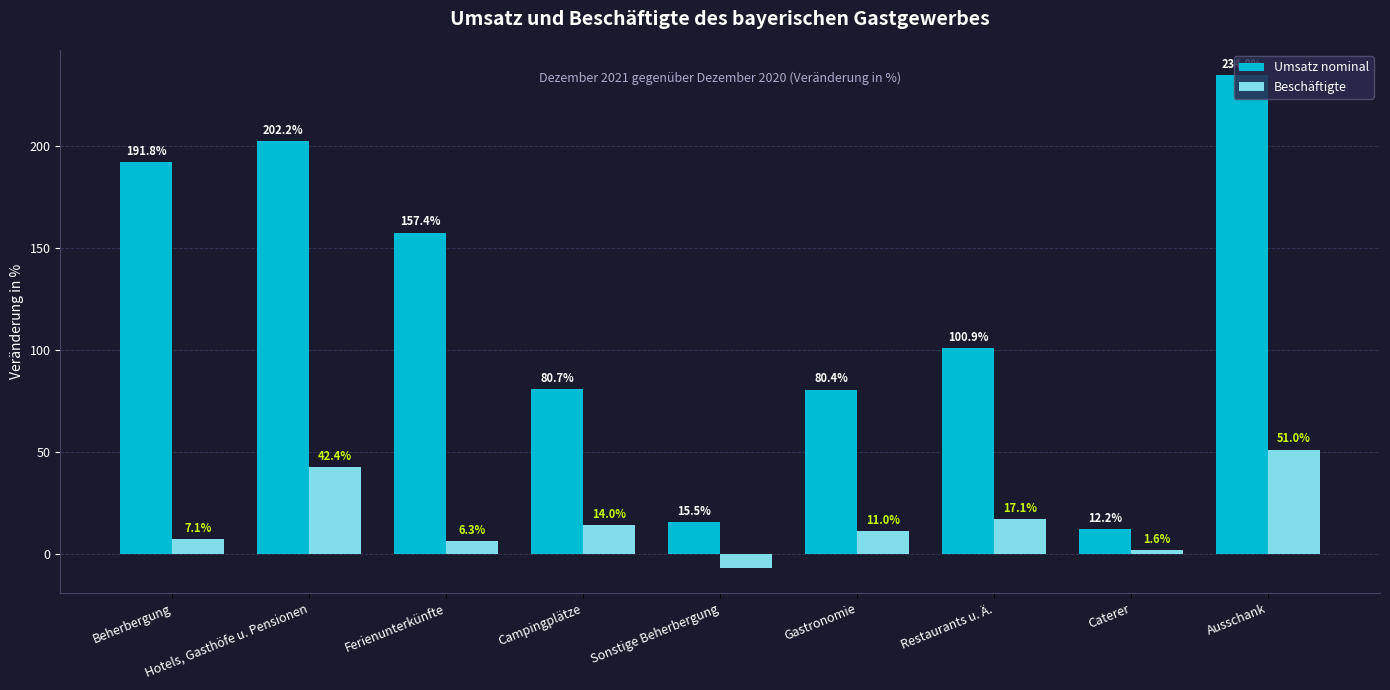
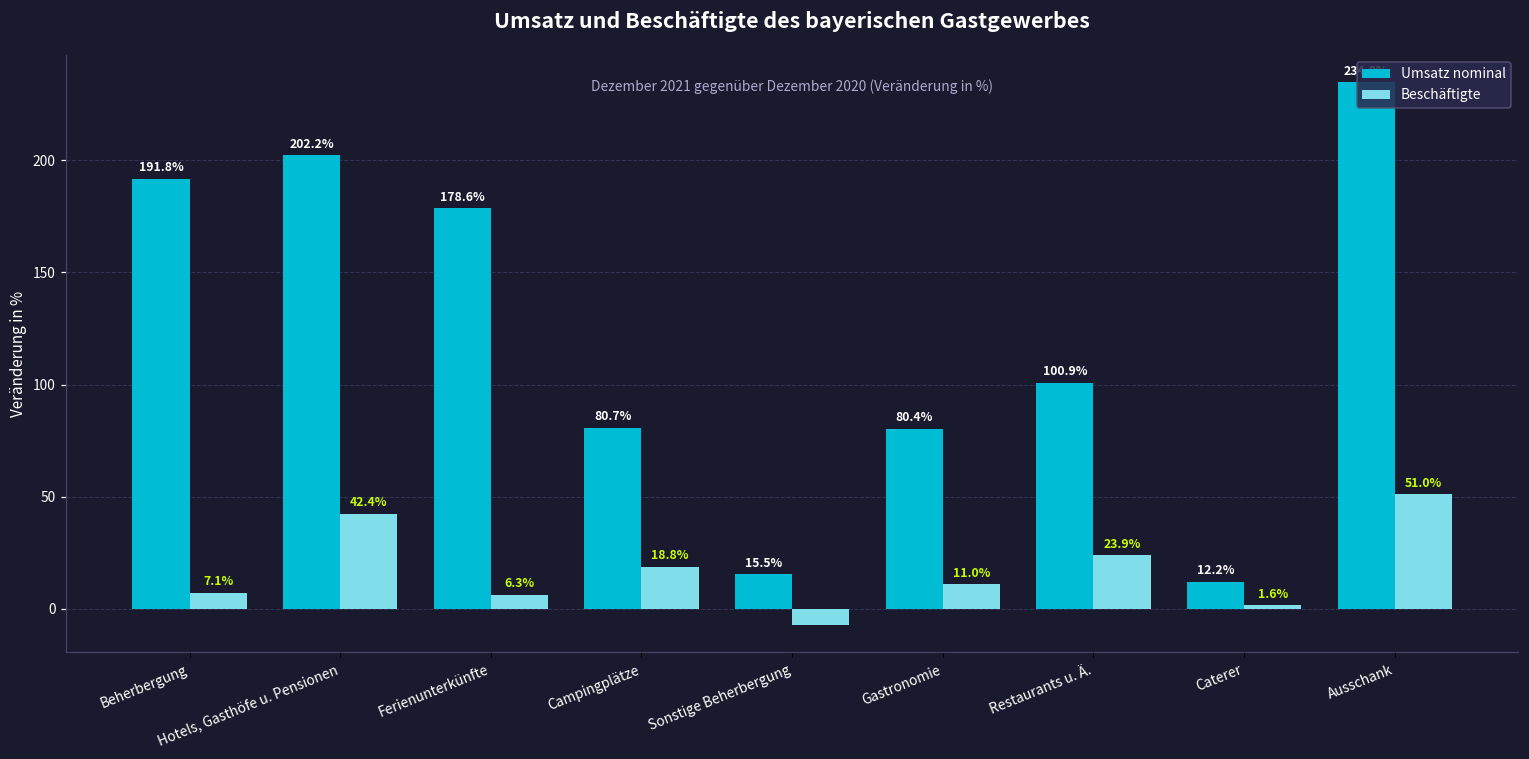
  {
    "Umsatz nominal": {
      "Beherbergung": "191.8%",
      "Hotels, Gasthöfe u. Pensionen": "202.2%",
-     "Ferienunterkünfte": "157.4%",
+     "Ferienunterkünfte": "178.6%",
      "Campingplätze": "80.7%",
      "Sonstige Beherbergung": "15.5%",
      "Gastronomie": "80.4%",
      "Restaurants u. Ä.": "100.9%",
      "Caterer": "12.2%"
    },
    "Beschäftigte": {
      "Beherbergung": "7.1%",
      "Hotels, Gasthöfe u. Pensionen": "42.4%",
      "Ferienunterkünfte": "6.3%",
-     "Campingplätze": "14.0%",
+     "Campingplätze": "18.8%",
      "Gastronomie": "11.0%",
-     "Restaurants u. Ä.": "17.1%",
+     "Restaurants u. Ä.": "23.9%",
      "Caterer": "1.6%",
      "Ausschank": "51.0%"
    }
  }
